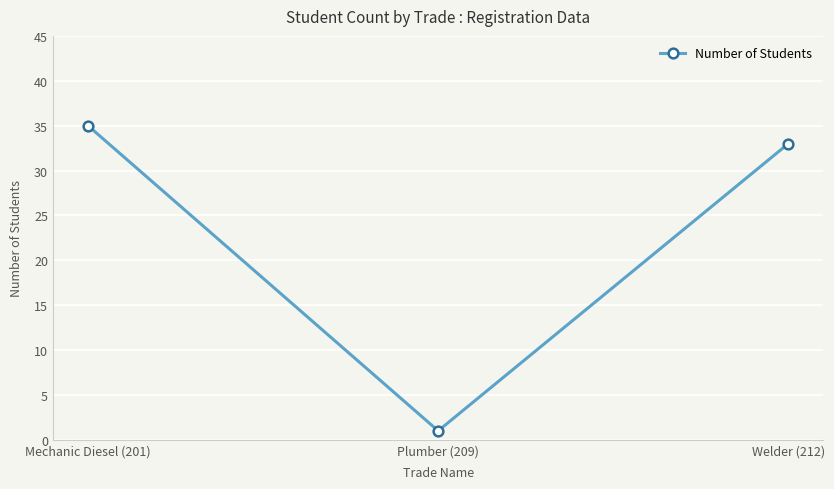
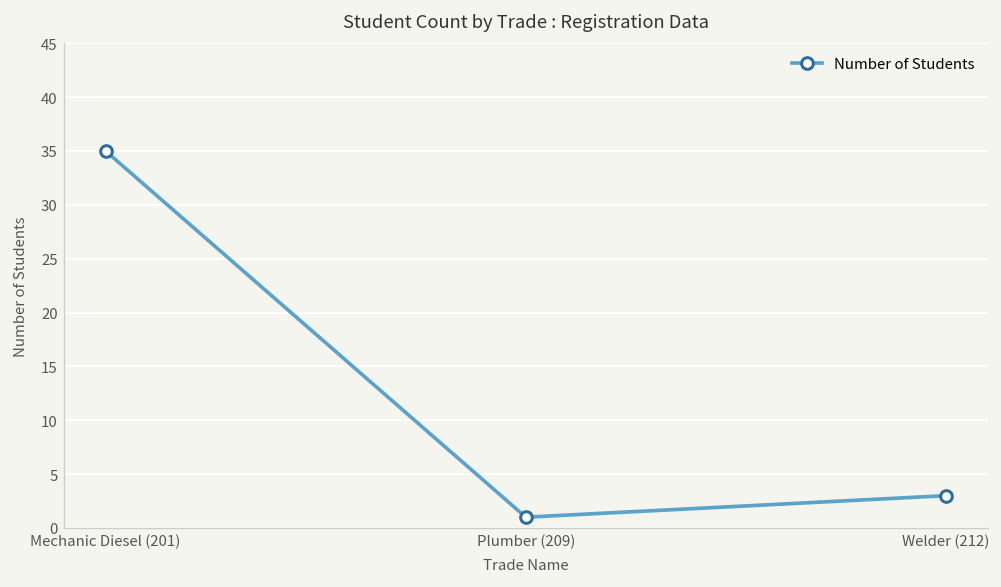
  {
    "Mechanic Diesel (201)": 35,
    "Plumber (209)": 1,
-   "Welder (212)": 33
+   "Welder (212)": 3
  }
